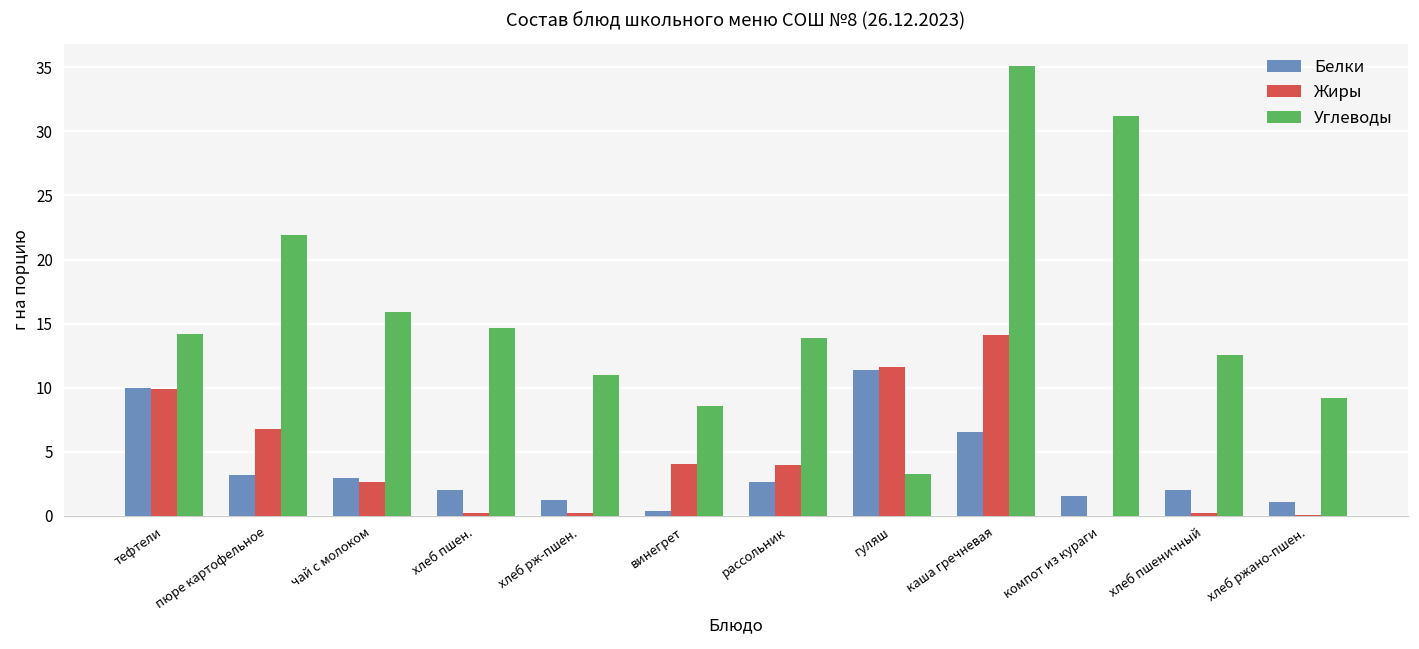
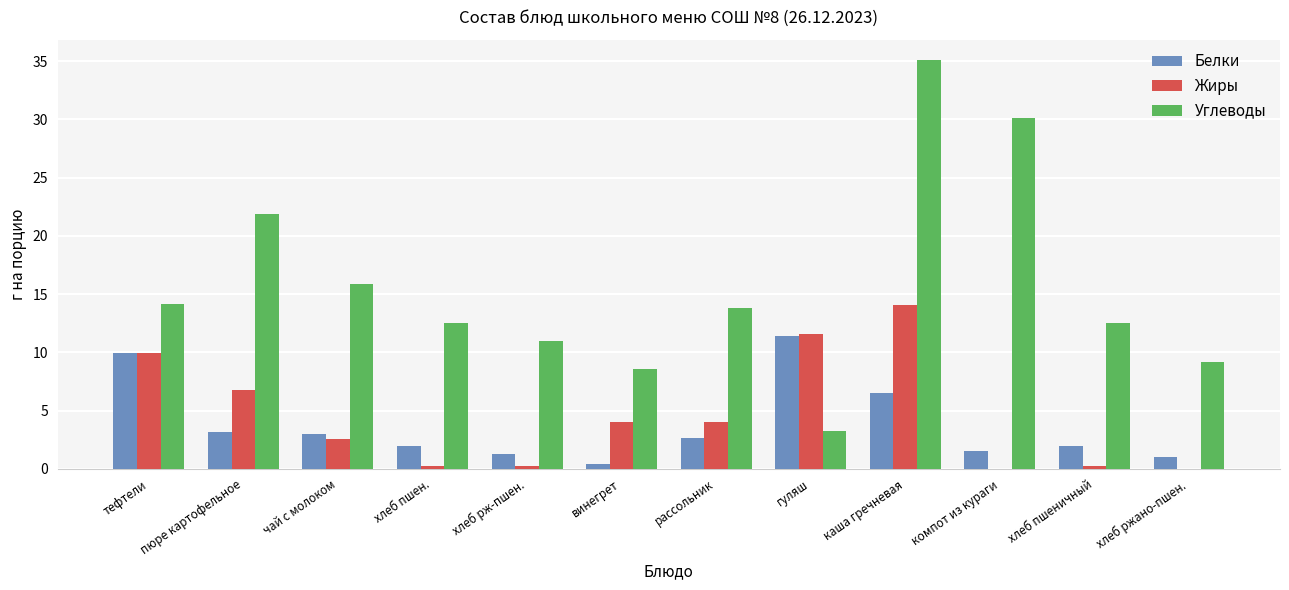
  {
    "Белки": {
      "тефтели": 9.9,
      "пюре картофельное": 3.2,
      "чай с молоком": 3.0,
      "хлеб пшен.": 2.0,
      "хлеб рж-пшен.": 1.3,
      "винегрет": 0.4,
      "рассольник": 2.6,
      "гуляш": 11.4,
      "каша гречневая": 6.5,
      "компот из кураги": 1.6,
      "хлеб пшеничный": 2.0,
      "хлеб ржано-пшен.": 1.1
    },
    "Жиры": {
      "тефтели": 9.9,
      "пюре картофельное": 6.8,
      "чай с молоком": 2.6,
      "хлеб пшен.": 0.2,
      "хлеб рж-пшен.": 0.2,
      "винегрет": 4.0,
      "рассольник": 4.0,
      "гуляш": 11.6,
      "каша гречневая": 14.1,
      "компот из кураги": 0.0,
      "хлеб пшеничный": 0.2
    },
    "Углеводы": {
      "тефтели": 14.2,
      "пюре картофельное": 21.9,
      "чай с молоком": 15.9,
-     "хлеб пшен.": 14.6,
+     "хлеб пшен.": 12.6,
      "хлеб рж-пшен.": 11.0,
      "винегрет": 8.6,
      "рассольник": 13.9,
      "гуляш": 3.3,
      "каша гречневая": 35.1,
-     "компот из кураги": 31.2,
+     "компот из кураги": 30.2,
      "хлеб пшеничный": 12.6,
      "хлеб ржано-пшен.": 9.2
    }
  }
